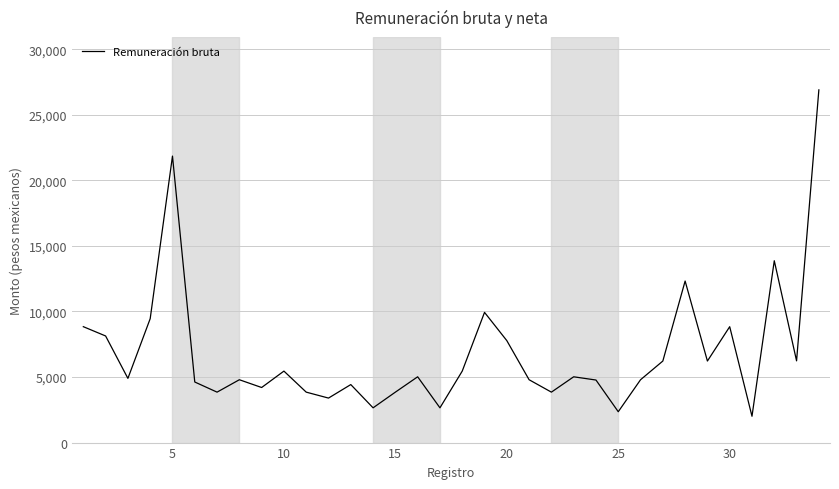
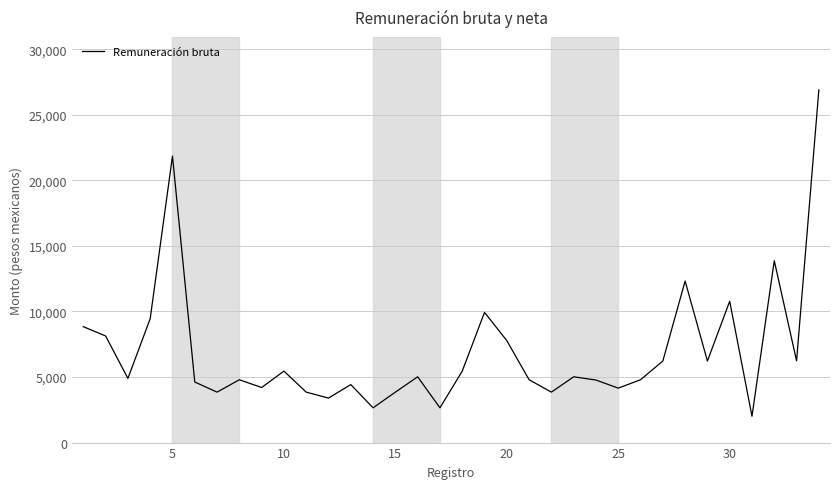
  {
    "5": "21,800",
    "10": "5,500",
    "15": "3,800",
    "20": "7,800",
-   "25": "2,400",
-   "30": "8,800"
+   "25": "4,200",
+   "30": "10,800"
  }
